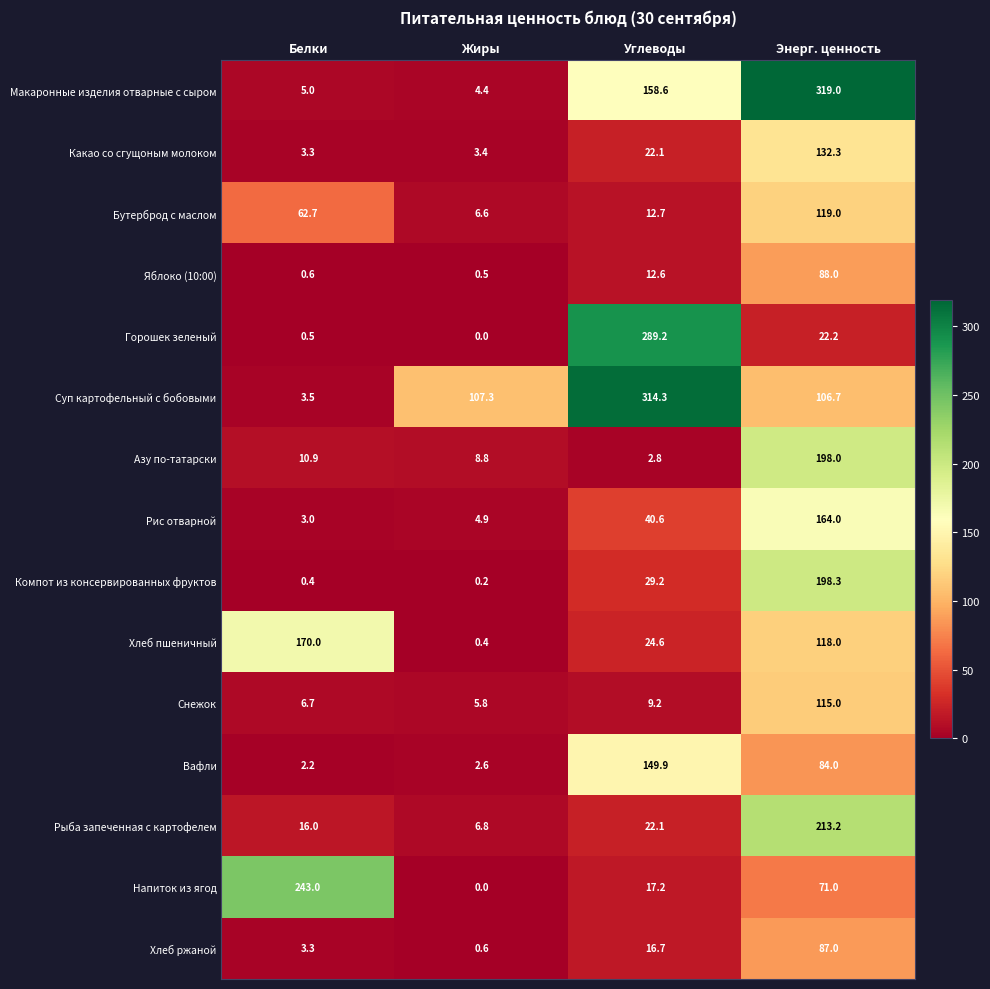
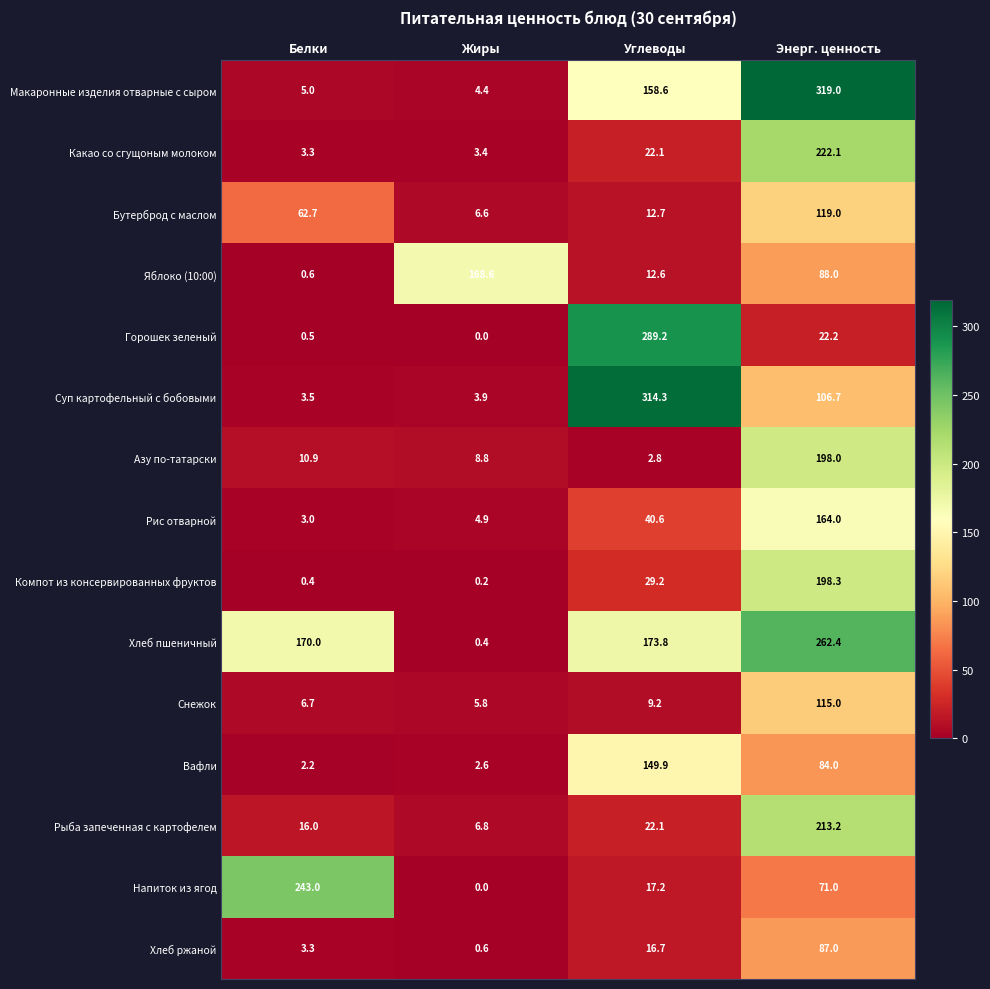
  {
    "Макаронные изделия отварные с сыром": {
      "Белки": 5.0,
      "Жиры": 4.4,
      "Углеводы": 158.6,
      "Энерг. ценность": 319.0
    },
    "Какао со сгущоным молоком": {
      "Белки": 3.3,
      "Жиры": 3.4,
      "Углеводы": 22.1,
-     "Энерг. ценность": 132.3
+     "Энерг. ценность": 222.1
    },
    "Бутерброд с маслом": {
      "Белки": 62.7,
      "Жиры": 6.6,
      "Углеводы": 12.7,
      "Энерг. ценность": 119.0
    },
    "Яблоко (10:00)": {
      "Белки": 0.6,
-     "Жиры": 0.5,
+     "Жиры": 168.6,
      "Углеводы": 12.6,
      "Энерг. ценность": 88.0
    },
    "Горошек зеленый": {
      "Белки": 0.5,
      "Жиры": 0.0,
      "Углеводы": 289.2,
      "Энерг. ценность": 22.2
    },
    "Суп картофельный с бобовыми": {
      "Белки": 3.5,
-     "Жиры": 107.3,
+     "Жиры": 3.9,
      "Углеводы": 314.3,
      "Энерг. ценность": 106.7
    },
    "Азу по-татарски": {
      "Белки": 10.9,
      "Жиры": 8.8,
      "Углеводы": 2.8,
      "Энерг. ценность": 198.0
    },
    "Рис отварной": {
      "Белки": 3.0,
      "Жиры": 4.9,
      "Углеводы": 40.6,
      "Энерг. ценность": 164.0
    },
    "Компот из консервированных фруктов": {
      "Белки": 0.4,
      "Жиры": 0.2,
      "Углеводы": 29.2,
      "Энерг. ценность": 198.3
    },
    "Хлеб пшеничный": {
      "Белки": 170.0,
      "Жиры": 0.4,
-     "Углеводы": 24.6,
-     "Энерг. ценность": 118.0
+     "Углеводы": 173.8,
+     "Энерг. ценность": 262.4
    },
    "Снежок": {
      "Белки": 6.7,
      "Жиры": 5.8,
      "Углеводы": 9.2,
      "Энерг. ценность": 115.0
    },
    "Вафли": {
      "Белки": 2.2,
      "Жиры": 2.6,
      "Углеводы": 149.9,
      "Энерг. ценность": 84.0
    },
    "Рыба запеченная с картофелем": {
      "Белки": 16.0,
      "Жиры": 6.8,
      "Углеводы": 22.1,
      "Энерг. ценность": 213.2
    },
    "Напиток из ягод": {
      "Белки": 243.0,
      "Жиры": 0.0,
      "Углеводы": 17.2,
      "Энерг. ценность": 71.0
    },
    "Хлеб ржаной": {
      "Белки": 3.3,
      "Жиры": 0.6,
      "Углеводы": 16.7,
      "Энерг. ценность": 87.0
    }
  }
